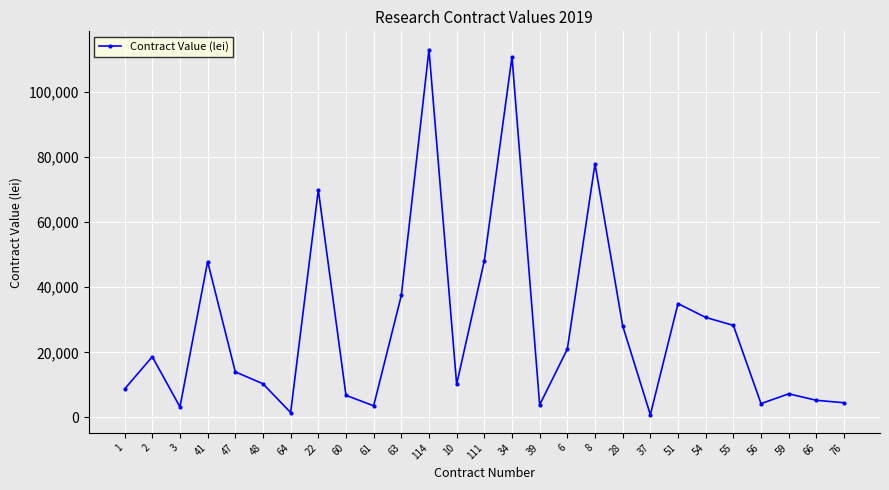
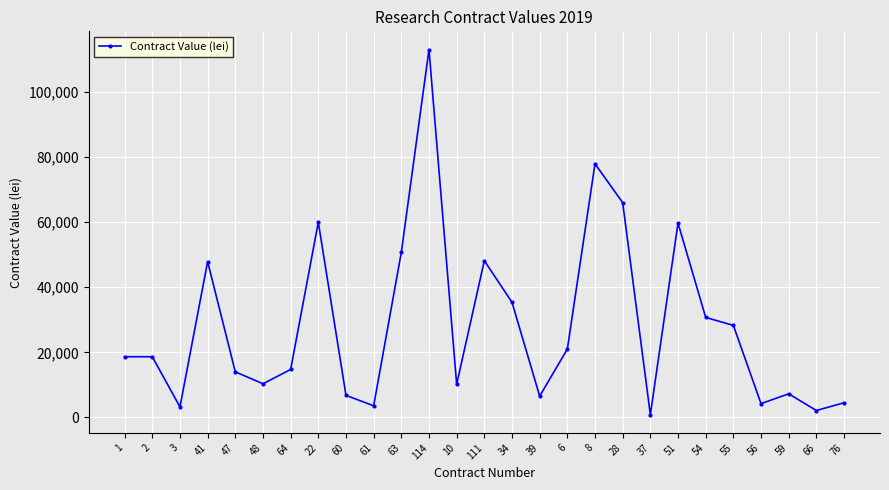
  {
-   "1": "9,000",
+   "1": "19,000",
    "2": "19,000",
    "3": "3,000",
    "41": "48,000",
    "47": "14,000",
    "48": "10,000",
-   "64": "1,000",
-   "22": "70,000",
+   "64": "15,000",
+   "22": "60,000",
    "60": "7,000",
    "61": "4,000",
-   "63": "37,000",
+   "63": "51,000",
    "114": "113,000",
    "10": "10,000",
    "111": "48,000",
-   "34": "111,000",
-   "39": "4,000",
+   "34": "35,000",
+   "39": "7,000",
    "6": "21,000",
    "8": "78,000",
-   "28": "28,000",
+   "28": "66,000",
    "37": "1,000",
-   "51": "35,000",
+   "51": "60,000",
    "54": "31,000",
    "55": "28,000",
    "56": "4,000",
    "59": "7,000",
-   "66": "5,000",
+   "66": "2,000",
    "76": "5,000"
  }
